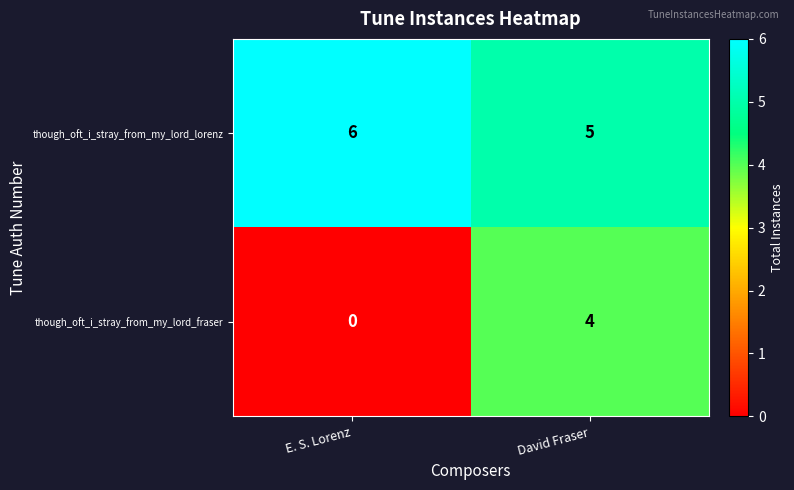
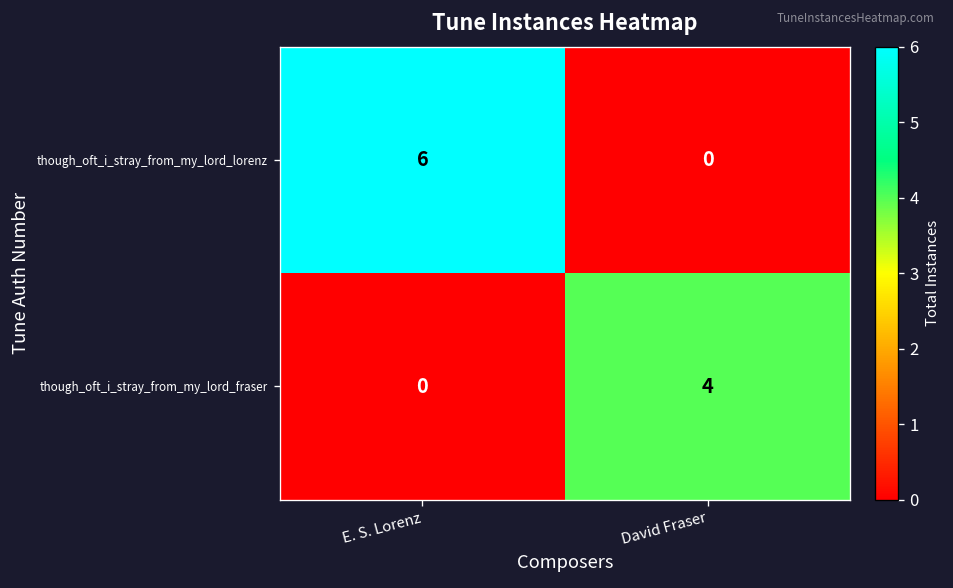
  {
    "though_oft_i_stray_from_my_lord_lorenz": {
      "E. S. Lorenz": 6,
-     "David Fraser": 5
+     "David Fraser": 0
    },
    "though_oft_i_stray_from_my_lord_fraser": {
      "E. S. Lorenz": 0,
      "David Fraser": 4
    }
  }
